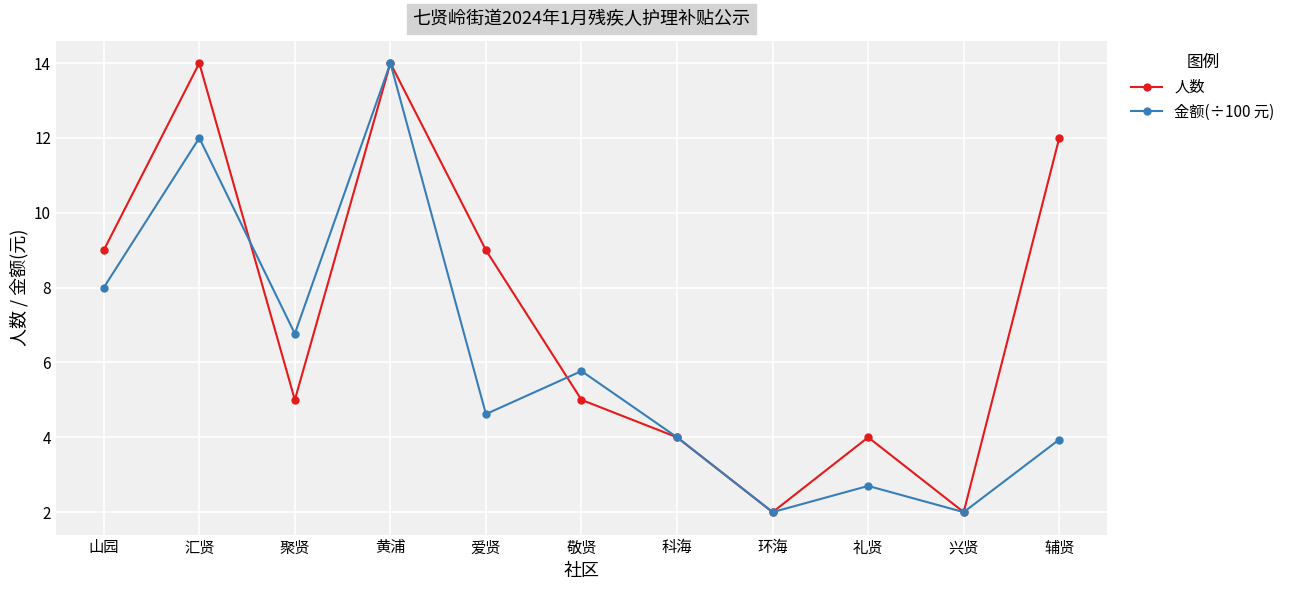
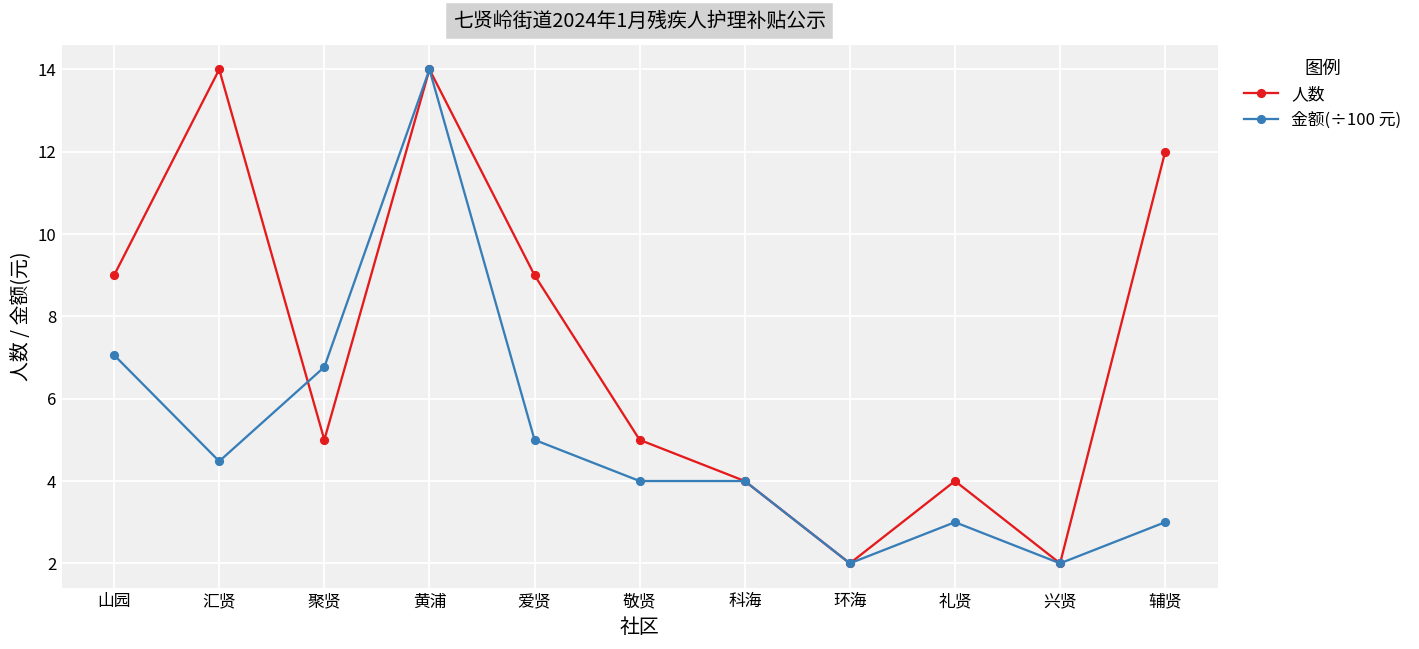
  {
    "人数": {
      "山园": 9.0,
      "汇贤": 14.0,
      "聚贤": 5.0,
      "爱贤": 9.0,
      "敬贤": 5.0,
      "礼贤": 4.0,
      "辅贤": 12.0
    },
    "金额(÷100 元)": {
-     "山园": 8.0,
-     "汇贤": 12.0,
+     "山园": 7.1,
+     "汇贤": 4.5,
      "聚贤": 6.8,
-     "爱贤": 4.6,
-     "敬贤": 5.8,
-     "礼贤": 2.7,
-     "辅贤": 3.9
+     "爱贤": 5.0,
+     "敬贤": 4.0,
+     "礼贤": 3.0,
+     "辅贤": 3.0
    }
  }
